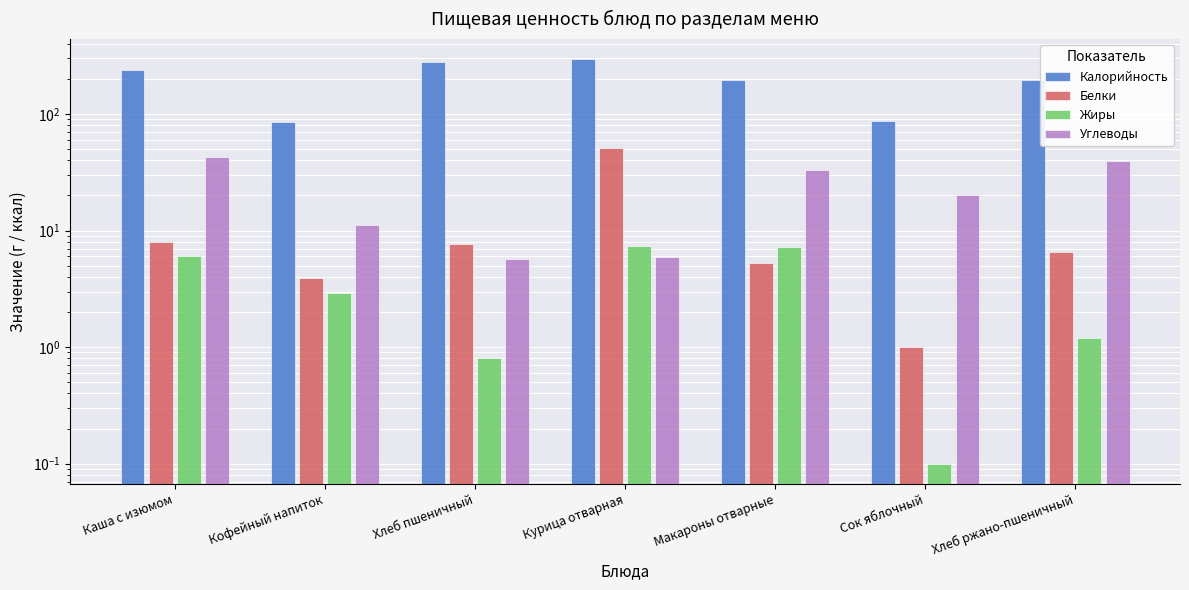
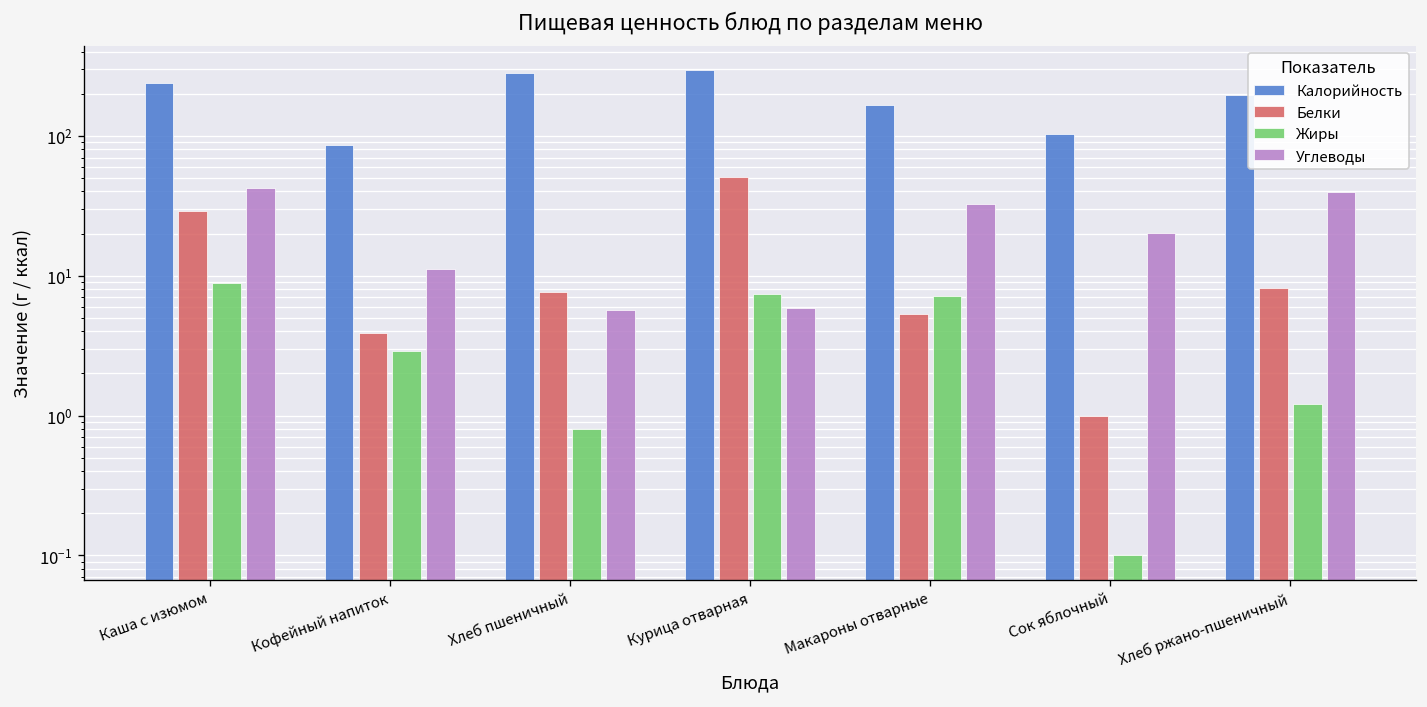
  {
    "Калорийность": {
      "Каша с изюмом": 240,
      "Кофейный напиток": 90,
      "Хлеб пшеничный": 280,
      "Курица отварная": 290,
-     "Макароны отварные": 200,
-     "Сок яблочный": 90,
+     "Макароны отварные": 170,
+     "Сок яблочный": 100,
      "Хлеб ржано-пшеничный": 200
    },
    "Белки": {
-     "Каша с изюмом": 8,
+     "Каша с изюмом": 29,
      "Кофейный напиток": 4,
      "Хлеб пшеничный": 8,
      "Курица отварная": 50,
      "Макароны отварные": 5,
      "Сок яблочный": 1,
-     "Хлеб ржано-пшеничный": 7
+     "Хлеб ржано-пшеничный": 8
    },
    "Жиры": {
-     "Каша с изюмом": 6,
+     "Каша с изюмом": 9,
      "Кофейный напиток": 3,
      "Хлеб пшеничный": 0.8,
      "Курица отварная": 7,
      "Макароны отварные": 7,
      "Сок яблочный": 0.10,
      "Хлеб ржано-пшеничный": 1.2
    },
    "Углеводы": {
      "Каша с изюмом": 43,
      "Кофейный напиток": 11,
      "Хлеб пшеничный": 6,
      "Курица отварная": 6,
      "Макароны отварные": 33,
      "Сок яблочный": 20,
      "Хлеб ржано-пшеничный": 40
    }
  }
